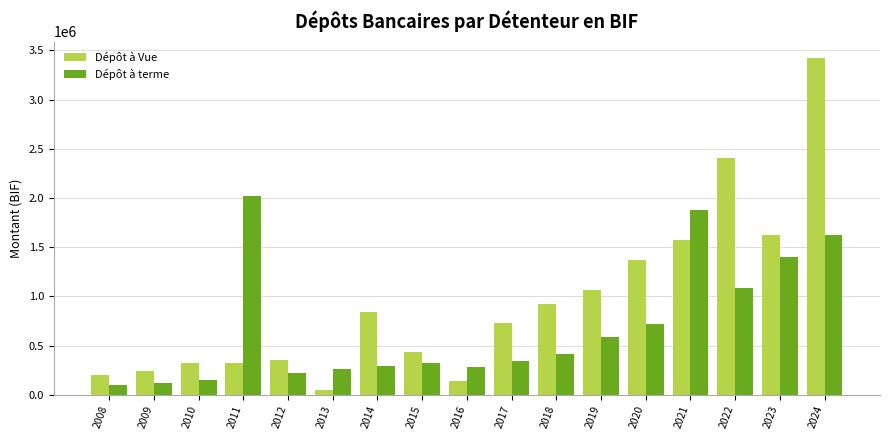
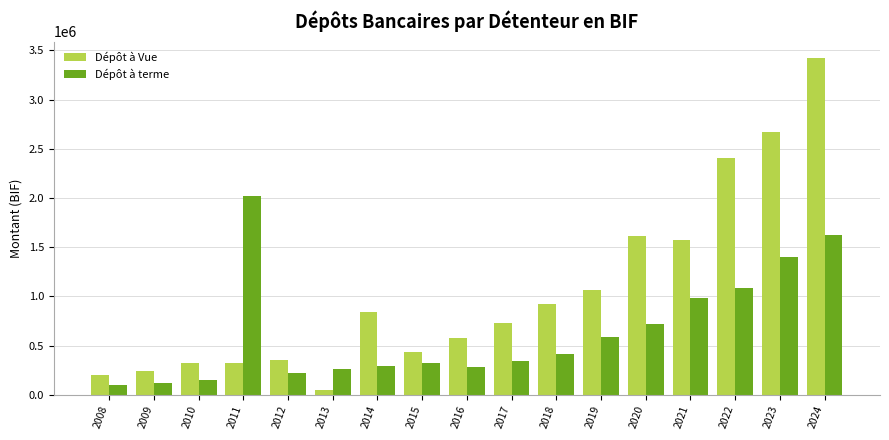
  {
    "Dépôt à Vue": {
      "2008": 200000,
      "2009": 200000,
      "2010": 300000,
      "2011": 300000,
      "2012": 400000,
      "2013": 100000,
      "2014": 800000,
      "2015": 400000,
-     "2016": 100000,
+     "2016": 600000,
      "2017": 700000,
      "2018": 900000,
      "2019": 1100000,
-     "2020": 1400000,
+     "2020": 1600000,
      "2021": 1600000,
      "2022": 2400000,
-     "2023": 1600000,
+     "2023": 2700000,
      "2024": 3400000
    },
    "Dépôt à terme": {
      "2008": 100000,
      "2009": 100000,
      "2010": 200000,
      "2011": 2000000,
      "2012": 200000,
      "2013": 300000,
      "2014": 300000,
      "2015": 300000,
      "2016": 300000,
      "2017": 300000,
      "2018": 400000,
      "2019": 600000,
      "2020": 700000,
-     "2021": 1900000,
+     "2021": 1000000,
      "2022": 1100000,
      "2023": 1400000,
      "2024": 1600000
    }
  }
